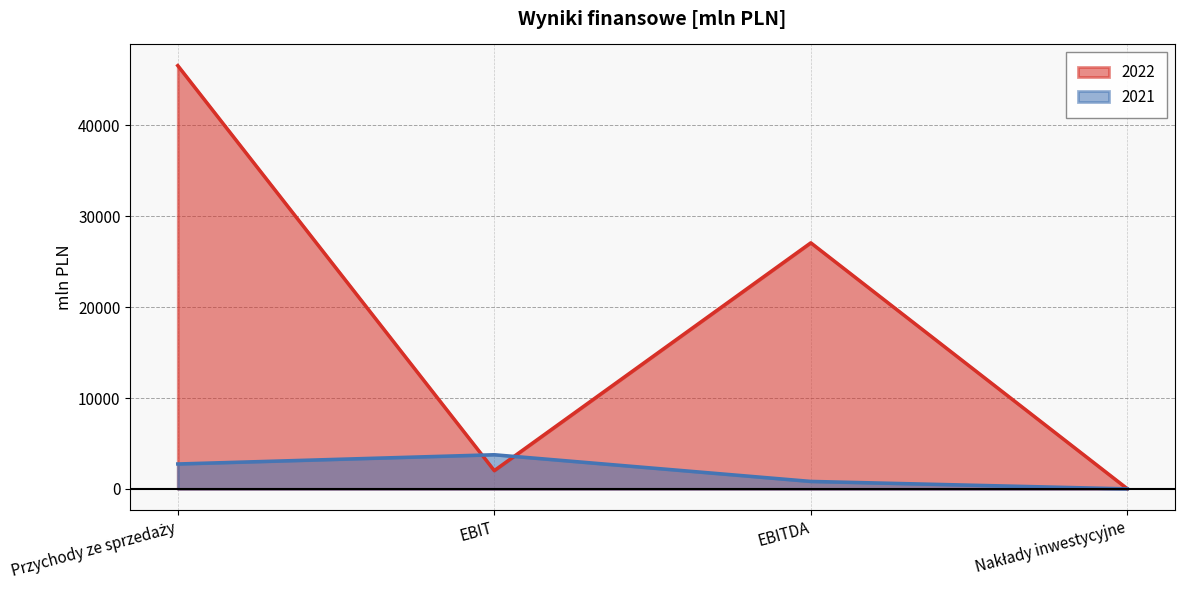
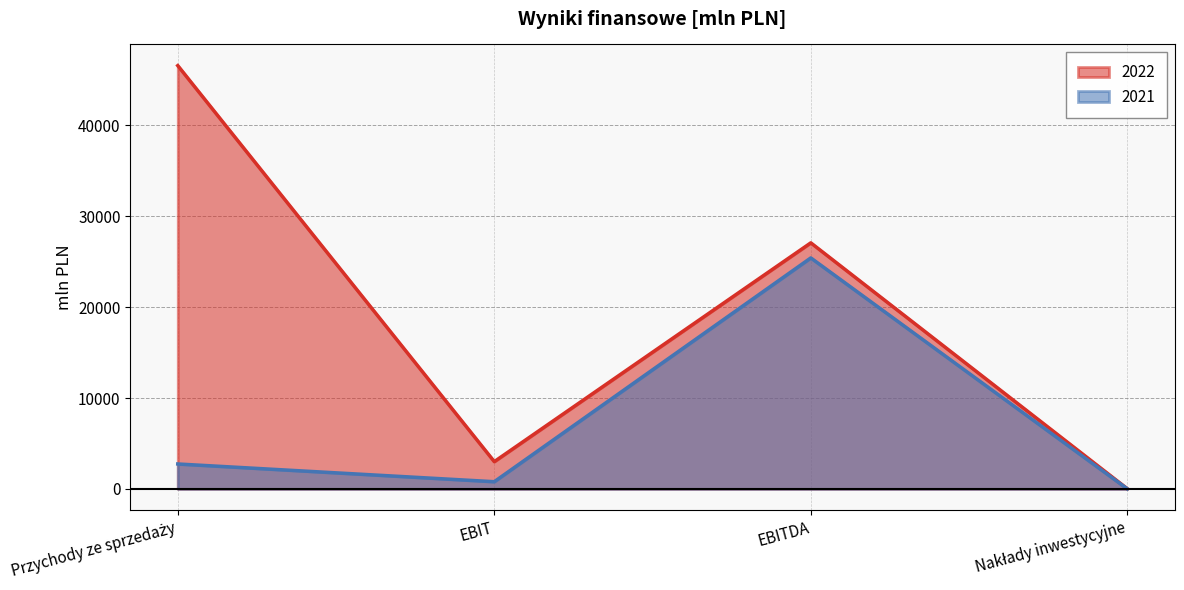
  {
    "2022": {
      "Przychody ze sprzedaży": 47000,
-     "EBIT": 2000,
+     "EBIT": 3000,
      "EBITDA": 27000
    },
    "2021": {
      "Przychody ze sprzedaży": 3000,
-     "EBIT": 4000,
-     "EBITDA": 1000
+     "EBIT": 1000,
+     "EBITDA": 25000
    }
  }
